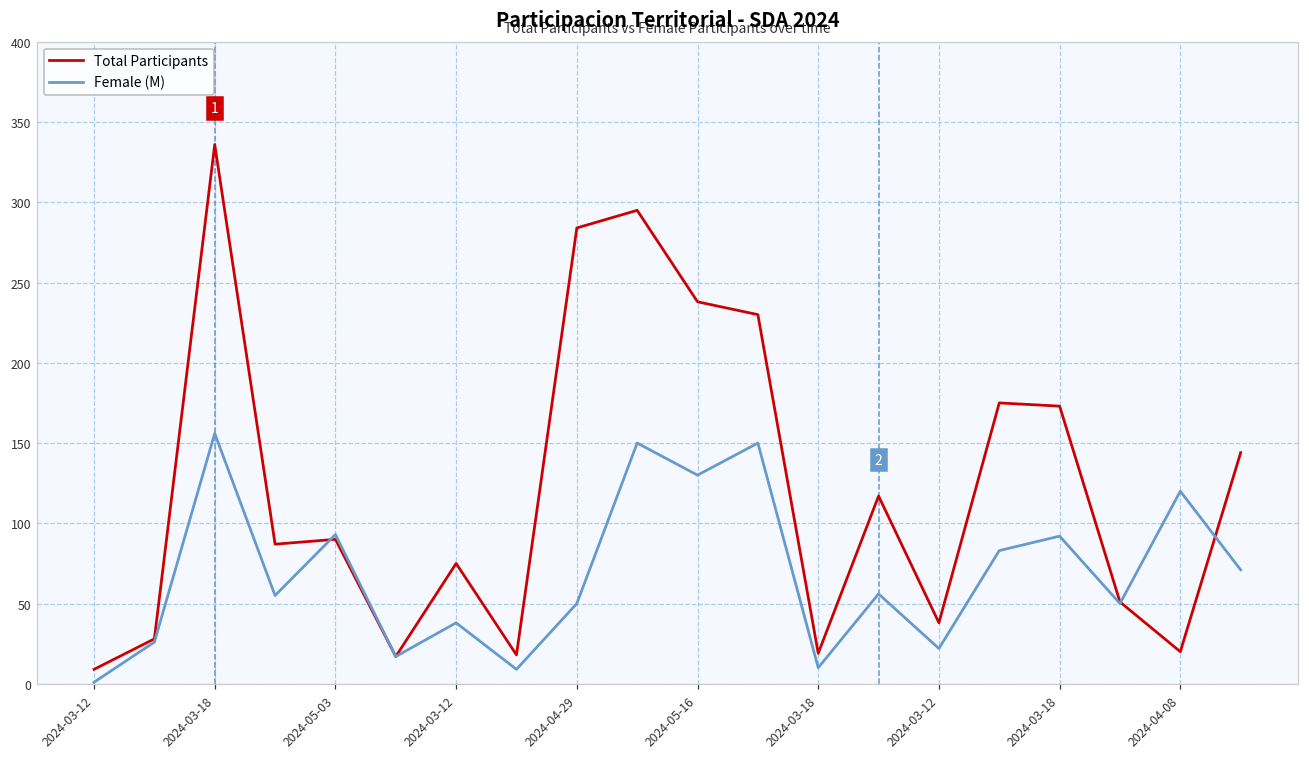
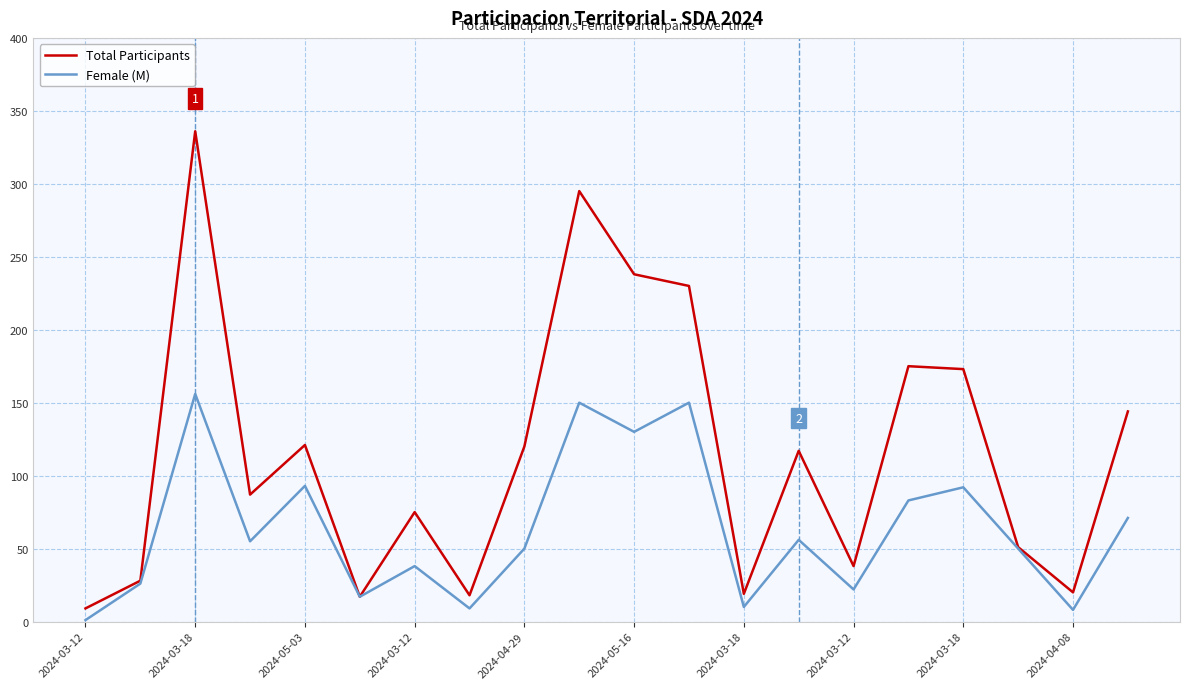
  {
    "Total Participants": {
-     "2024-05-03": 90,
-     "2024-04-29": 284,
+     "2024-05-03": 121,
+     "2024-04-29": 120,
      "2024-05-16": 238,
      "2024-04-08": 20
    },
    "Female (M)": {
      "2024-05-03": 93,
      "2024-04-29": 50,
      "2024-05-16": 130,
-     "2024-04-08": 120
+     "2024-04-08": 8
    }
  }
